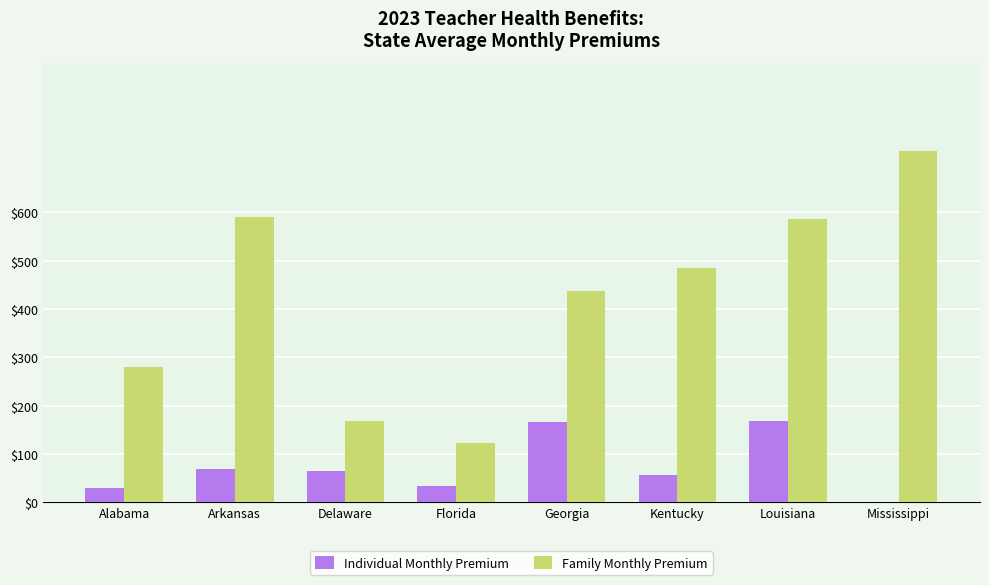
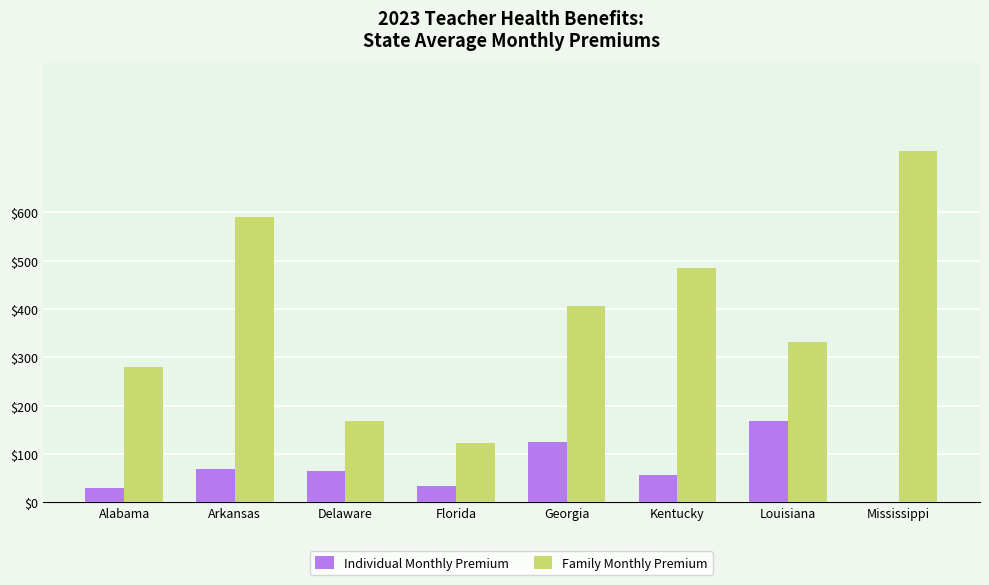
  {
    "Individual Monthly Premium": {
      "Alabama": "$30",
      "Arkansas": "$70",
      "Delaware": "$60",
      "Florida": "$30",
-     "Georgia": "$170",
+     "Georgia": "$120",
      "Kentucky": "$60",
      "Louisiana": "$170",
      "Mississippi": "$0"
    },
    "Family Monthly Premium": {
      "Alabama": "$280",
      "Arkansas": "$590",
      "Delaware": "$170",
      "Florida": "$120",
-     "Georgia": "$440",
+     "Georgia": "$410",
      "Kentucky": "$480",
-     "Louisiana": "$590",
+     "Louisiana": "$330",
      "Mississippi": "$730"
    }
  }
